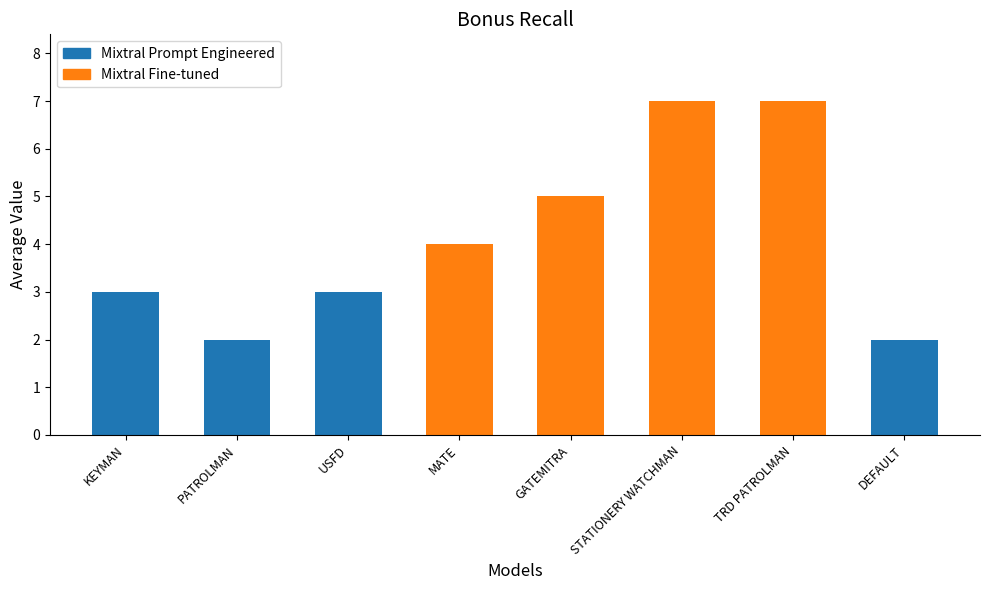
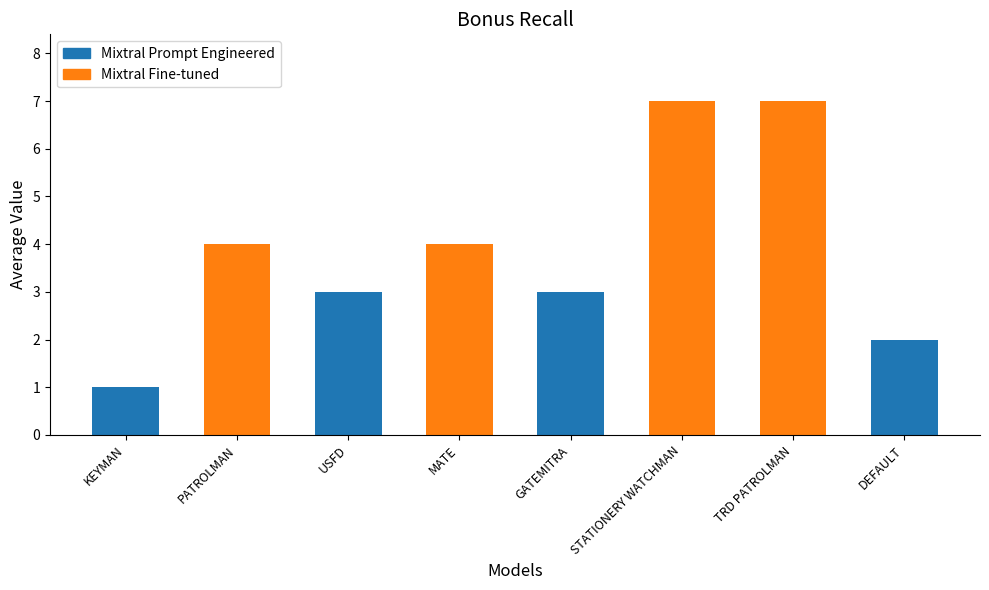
  {
-   "KEYMAN": 3,
-   "PATROLMAN": 2,
+   "KEYMAN": 1,
+   "PATROLMAN": 4,
    "USFD": 3,
    "MATE": 4,
-   "GATEMITRA": 5,
+   "GATEMITRA": 3,
    "STATIONERY WATCHMAN": 7,
    "TRD PATROLMAN": 7,
    "DEFAULT": 2
  }
